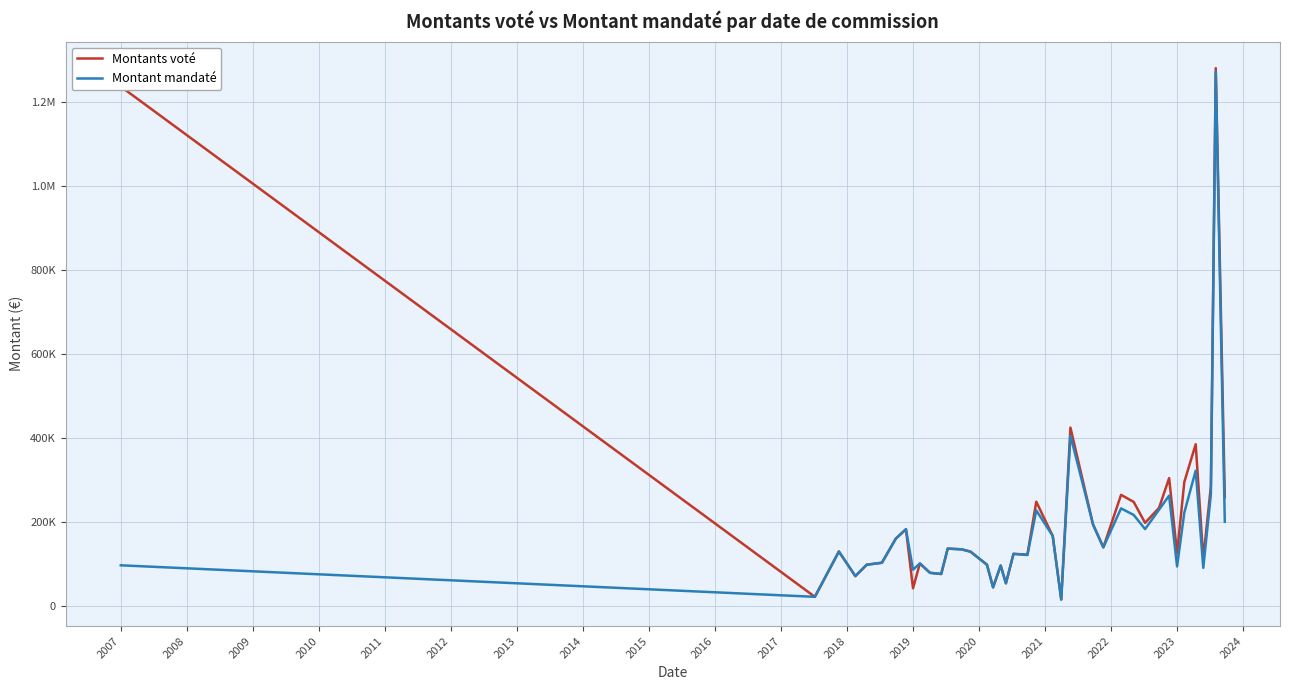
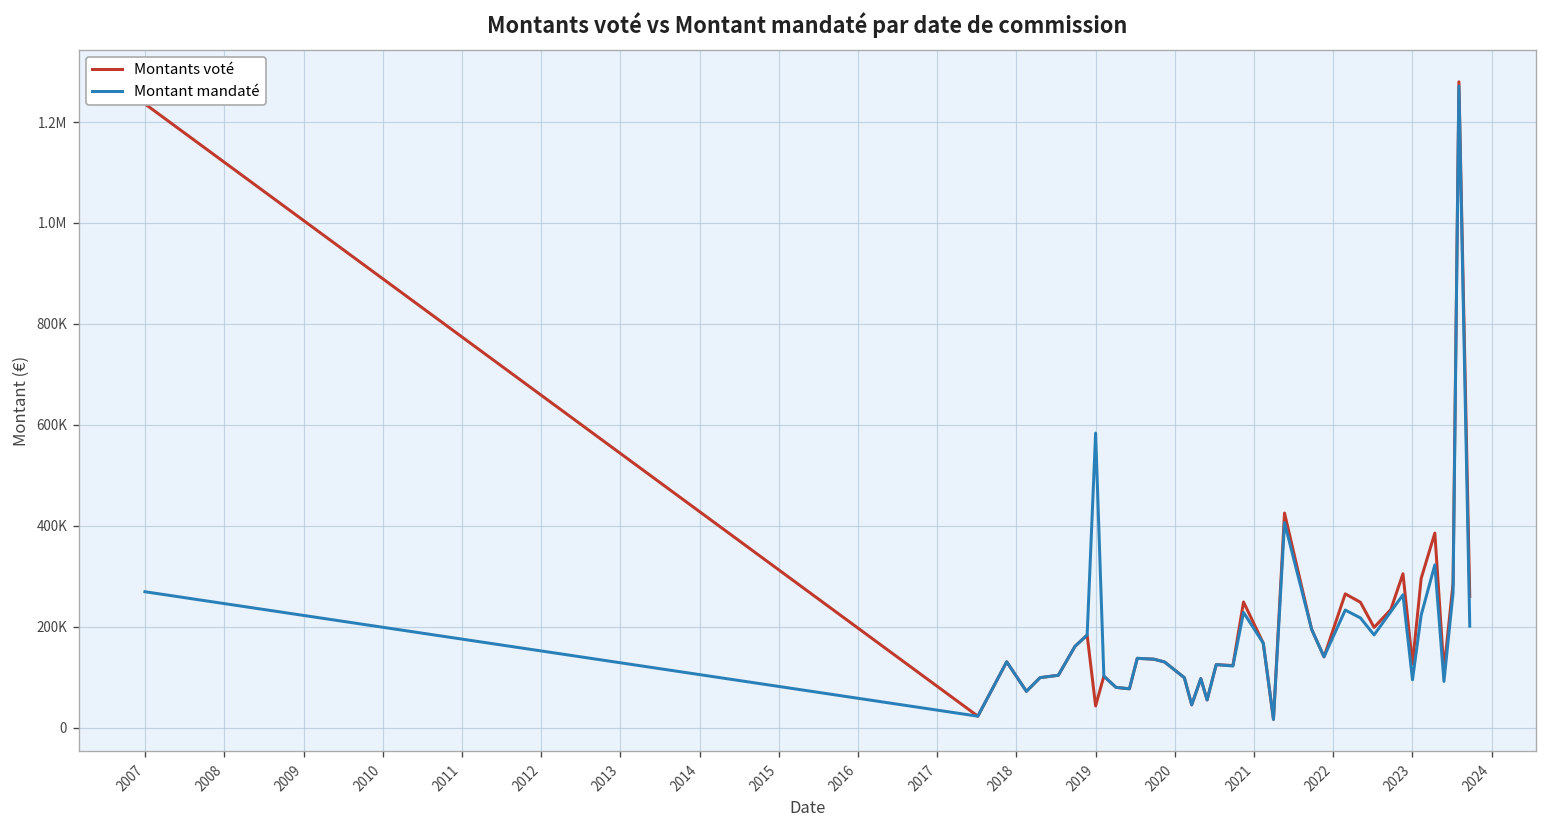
  {
    "Montants voté": {
      "2019": 40000,
      "2023": 130000
    },
    "Montant mandaté": {
-     "2007": 100000,
-     "2019": 90000,
+     "2007": 270000,
+     "2019": 580000,
      "2023": 90000
    }
  }
